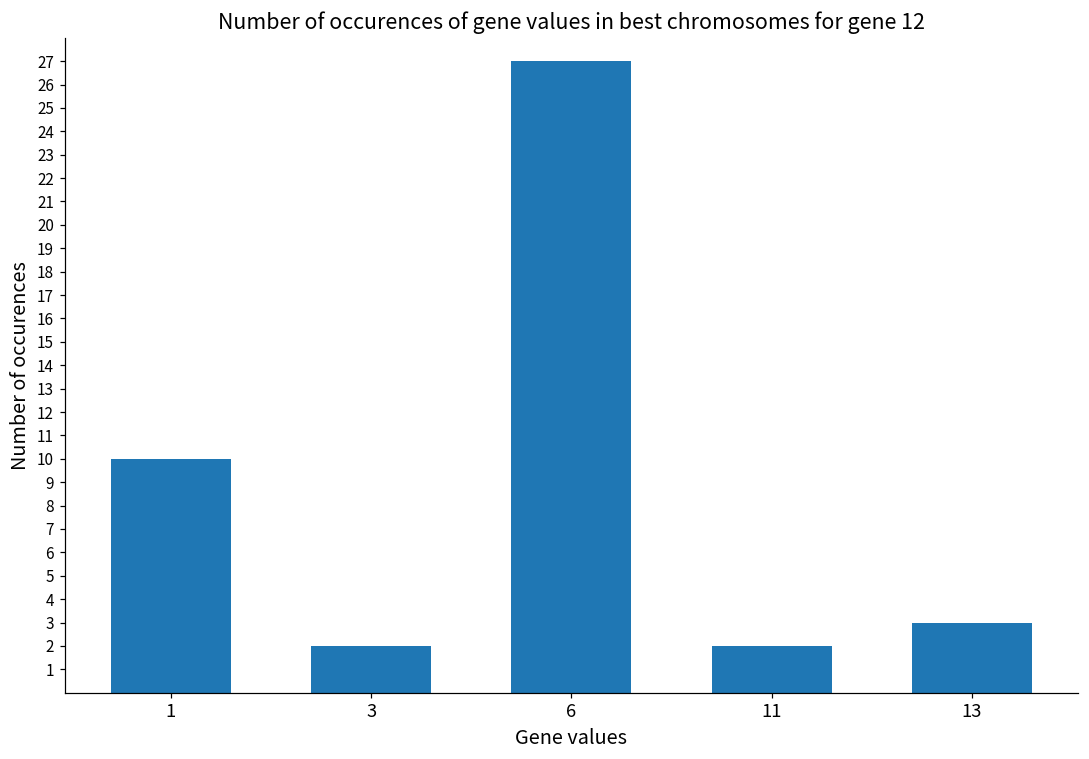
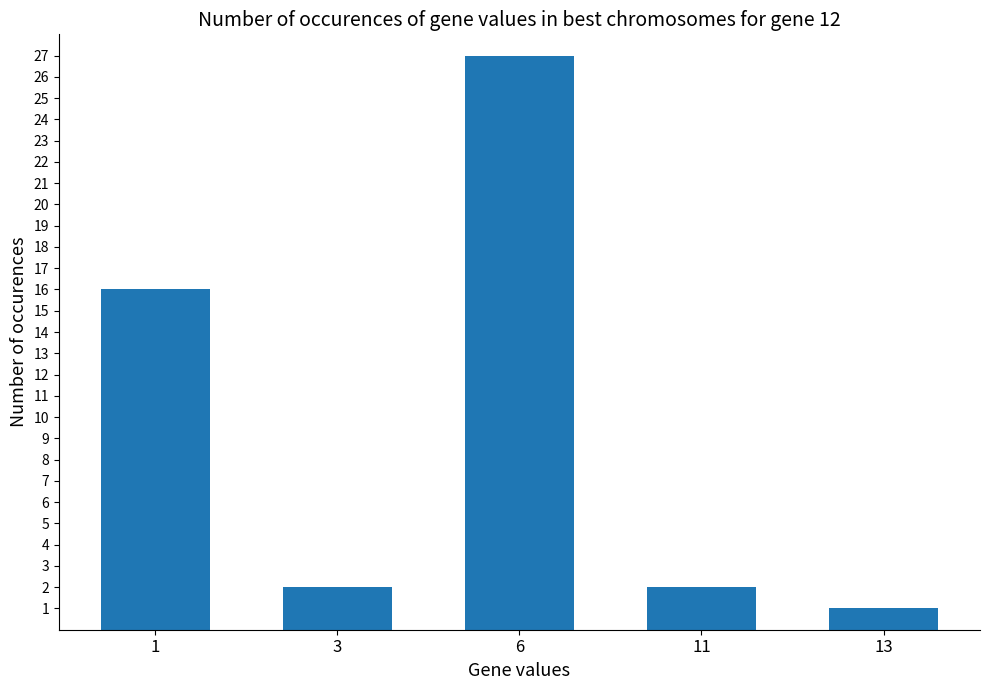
  {
-   "1": 10,
+   "1": 16,
    "3": 2,
    "6": 27,
    "11": 2,
-   "13": 3
+   "13": 1
  }
